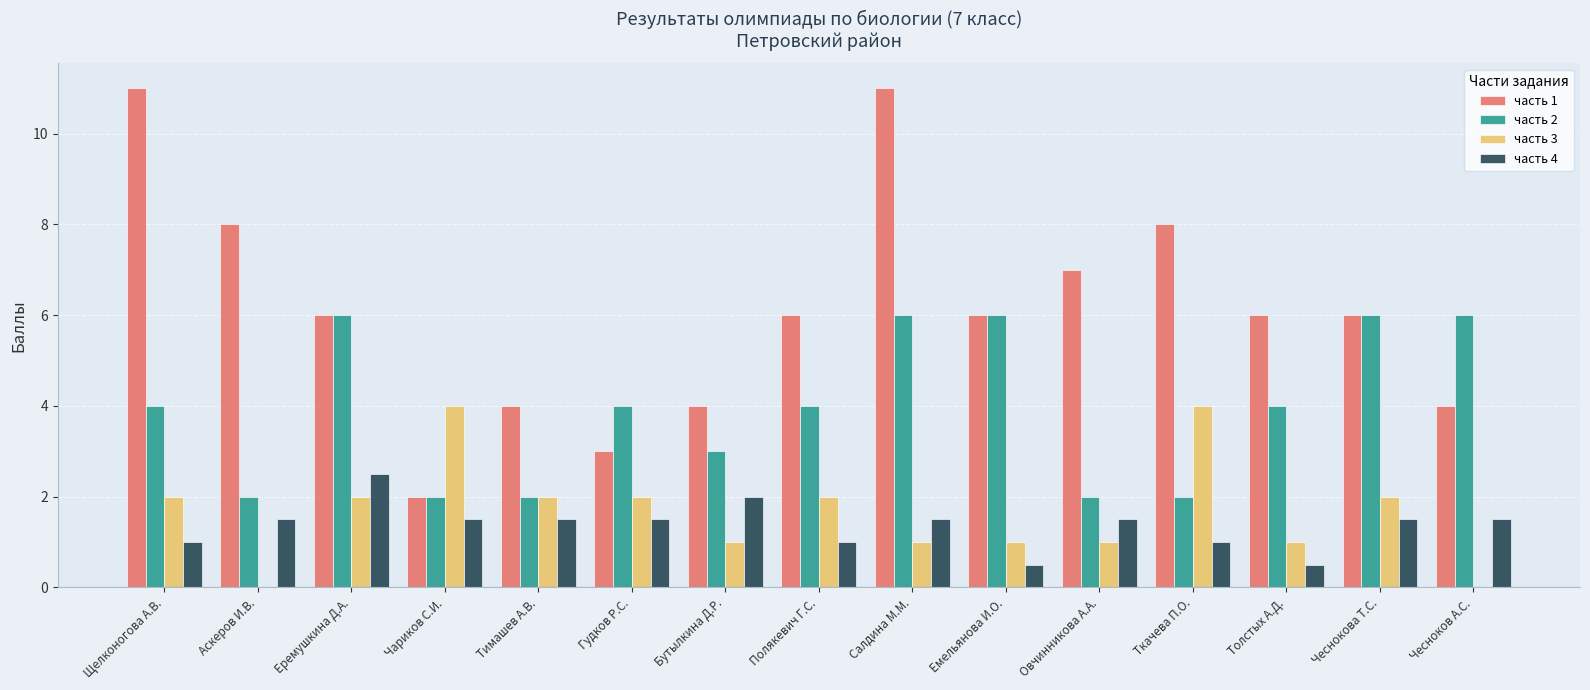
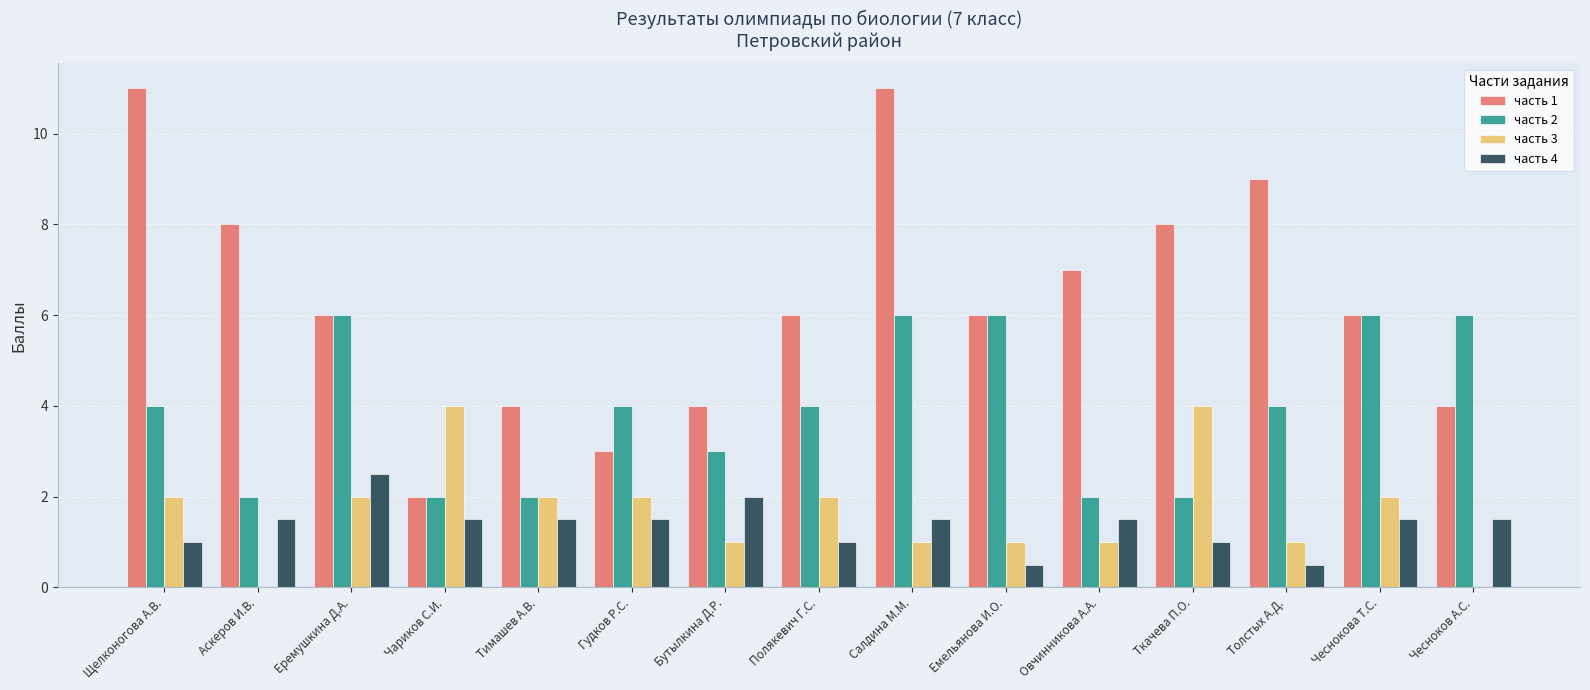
  {
    "часть 1": {
      "Щелконогова А.В.": 11,
      "Аскеров И.В.": 8,
      "Еремушкина Д.А.": 6,
      "Чариков С.И.": 2,
      "Тимашев А.В.": 4,
      "Гудков Р.С.": 3,
      "Бутылкина Д.Р.": 4,
      "Полякевич Г.С.": 6,
      "Салдина М.М.": 11,
      "Емельянова И.О.": 6,
      "Овчинникова А.А.": 7,
      "Ткачева П.О.": 8,
-     "Толстых А.Д.": 6,
+     "Толстых А.Д.": 9,
      "Чеснокова Т.С.": 6,
      "Чесноков А.С.": 4
    },
    "часть 2": {
      "Щелконогова А.В.": 4,
      "Аскеров И.В.": 2,
      "Еремушкина Д.А.": 6,
      "Чариков С.И.": 2,
      "Тимашев А.В.": 2,
      "Гудков Р.С.": 4,
      "Бутылкина Д.Р.": 3,
      "Полякевич Г.С.": 4,
      "Салдина М.М.": 6,
      "Емельянова И.О.": 6,
      "Овчинникова А.А.": 2,
      "Ткачева П.О.": 2,
      "Толстых А.Д.": 4,
      "Чеснокова Т.С.": 6,
      "Чесноков А.С.": 6
    },
    "часть 3": {
      "Щелконогова А.В.": 2,
      "Аскеров И.В.": 0,
      "Еремушкина Д.А.": 2,
      "Чариков С.И.": 4,
      "Тимашев А.В.": 2,
      "Гудков Р.С.": 2,
      "Бутылкина Д.Р.": 1,
      "Полякевич Г.С.": 2,
      "Салдина М.М.": 1,
      "Емельянова И.О.": 1,
      "Овчинникова А.А.": 1,
      "Ткачева П.О.": 4,
      "Толстых А.Д.": 1,
      "Чеснокова Т.С.": 2,
      "Чесноков А.С.": 0
    },
    "часть 4": {
      "Щелконогова А.В.": 1,
      "Аскеров И.В.": 1.5,
      "Еремушкина Д.А.": 2.5,
      "Чариков С.И.": 1.5,
      "Тимашев А.В.": 1.5,
      "Гудков Р.С.": 1.5,
      "Бутылкина Д.Р.": 2,
      "Полякевич Г.С.": 1,
      "Салдина М.М.": 1.5,
      "Емельянова И.О.": 0.5,
      "Овчинникова А.А.": 1.5,
      "Ткачева П.О.": 1,
      "Толстых А.Д.": 0.5,
      "Чеснокова Т.С.": 1.5,
      "Чесноков А.С.": 1.5
    }
  }
